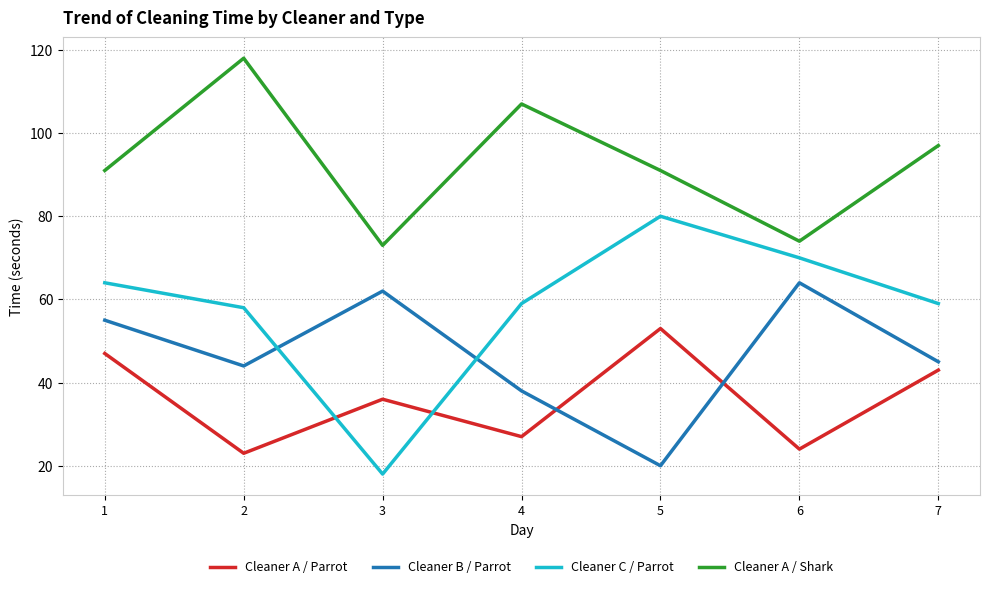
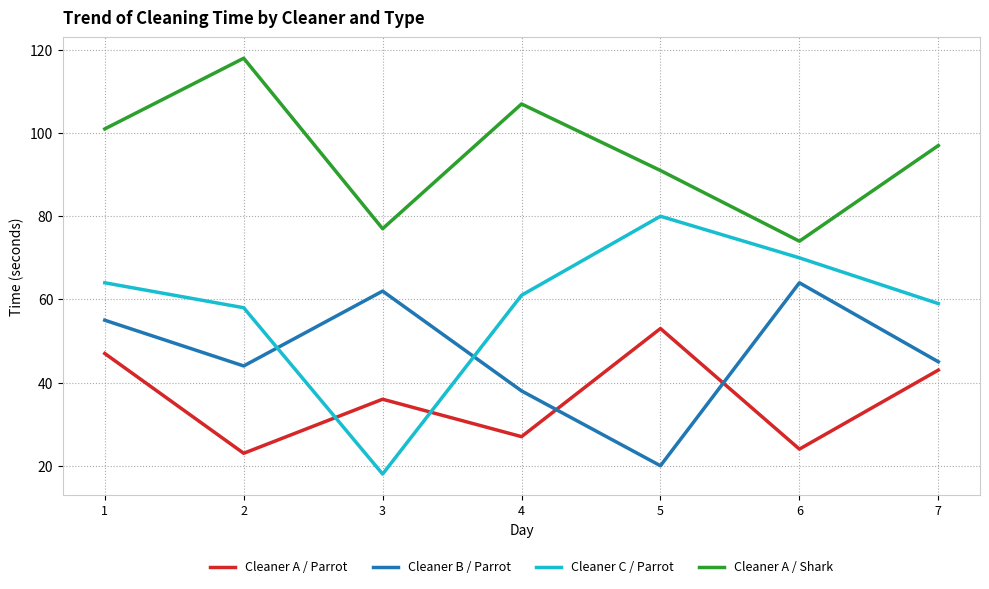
  {
    "Cleaner A / Parrot": {
      "1": 47,
      "2": 23,
      "3": 36,
      "4": 27,
      "5": 53,
      "6": 24,
      "7": 43
    },
    "Cleaner B / Parrot": {
      "1": 55,
      "2": 44,
      "3": 62,
      "4": 38,
      "5": 20,
      "6": 64,
      "7": 45
    },
    "Cleaner C / Parrot": {
      "1": 64,
      "2": 58,
      "3": 18,
-     "4": 59,
+     "4": 61,
      "5": 80,
      "6": 70,
      "7": 59
    },
    "Cleaner A / Shark": {
-     "1": 91,
+     "1": 101,
      "2": 118,
-     "3": 73,
+     "3": 77,
      "4": 107,
      "5": 91,
      "6": 74,
      "7": 97
    }
  }
